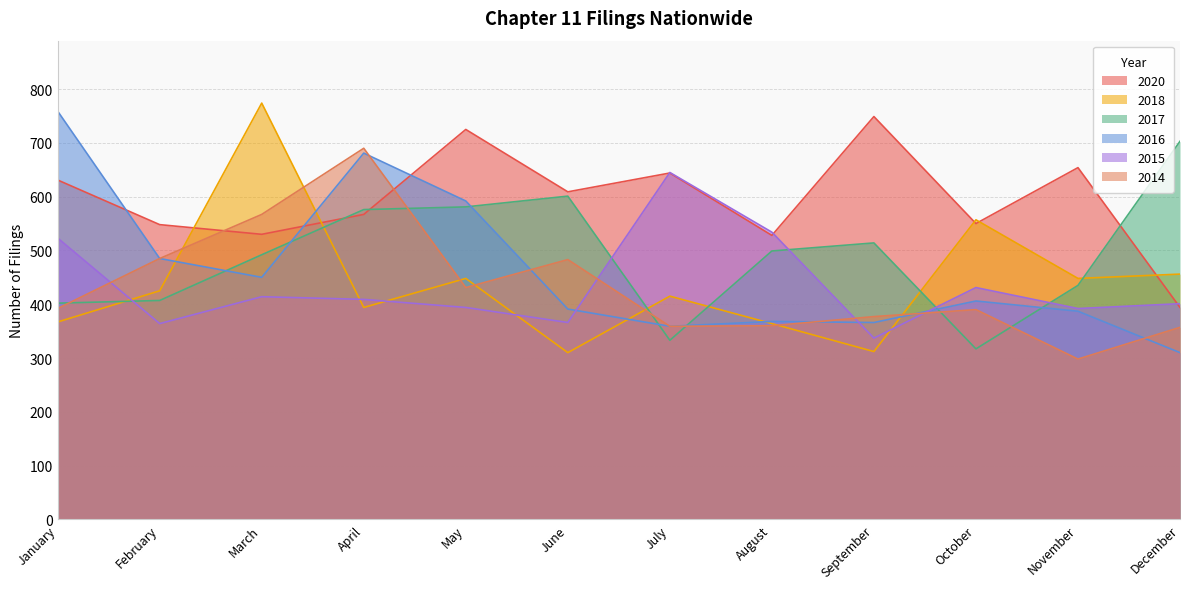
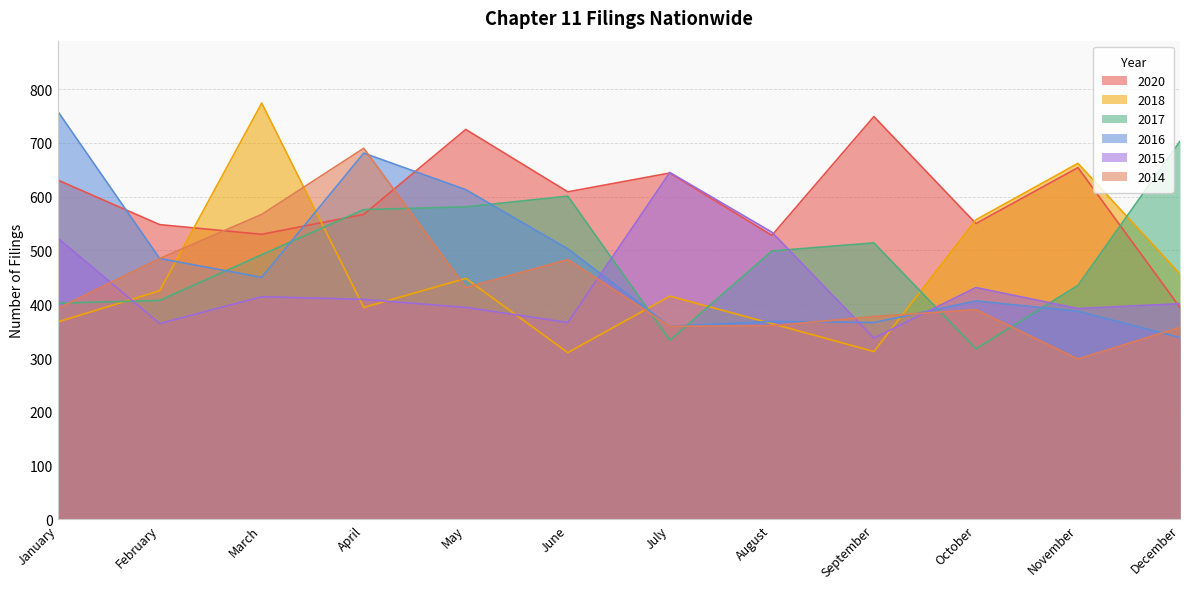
  {
    "2018": {
      "January": 370,
      "February": 430,
      "March": 770,
      "April": 390,
      "May": 450,
      "June": 310,
      "July": 420,
      "September": 310,
      "October": 560,
-     "November": 450,
+     "November": 660,
      "December": 460
    },
    "2017": {
      "January": 400,
      "February": 410,
      "March": 490,
      "April": 580,
      "May": 580,
      "June": 600,
      "July": 330,
      "August": 500,
      "September": 510,
      "October": 320,
      "November": 440,
      "December": 700
    },
    "2016": {
      "January": 760,
      "March": 450,
      "April": 680,
-     "May": 590,
-     "June": 390,
+     "May": 610,
+     "June": 500,
      "September": 370,
      "October": 410,
      "November": 390,
-     "December": 310
+     "December": 340
    },
    "2015": {
      "January": 520,
      "February": 360,
      "March": 410,
      "April": 410,
      "May": 390,
      "June": 370,
      "August": 530,
      "September": 340,
      "October": 430,
      "November": 390,
      "December": 400
    }
  }
